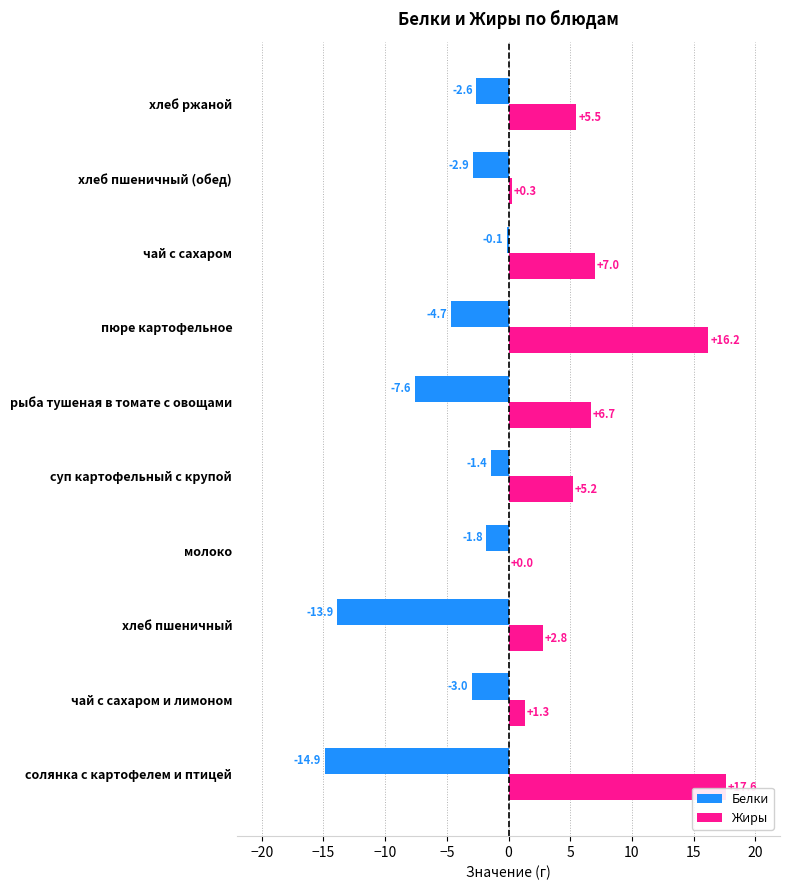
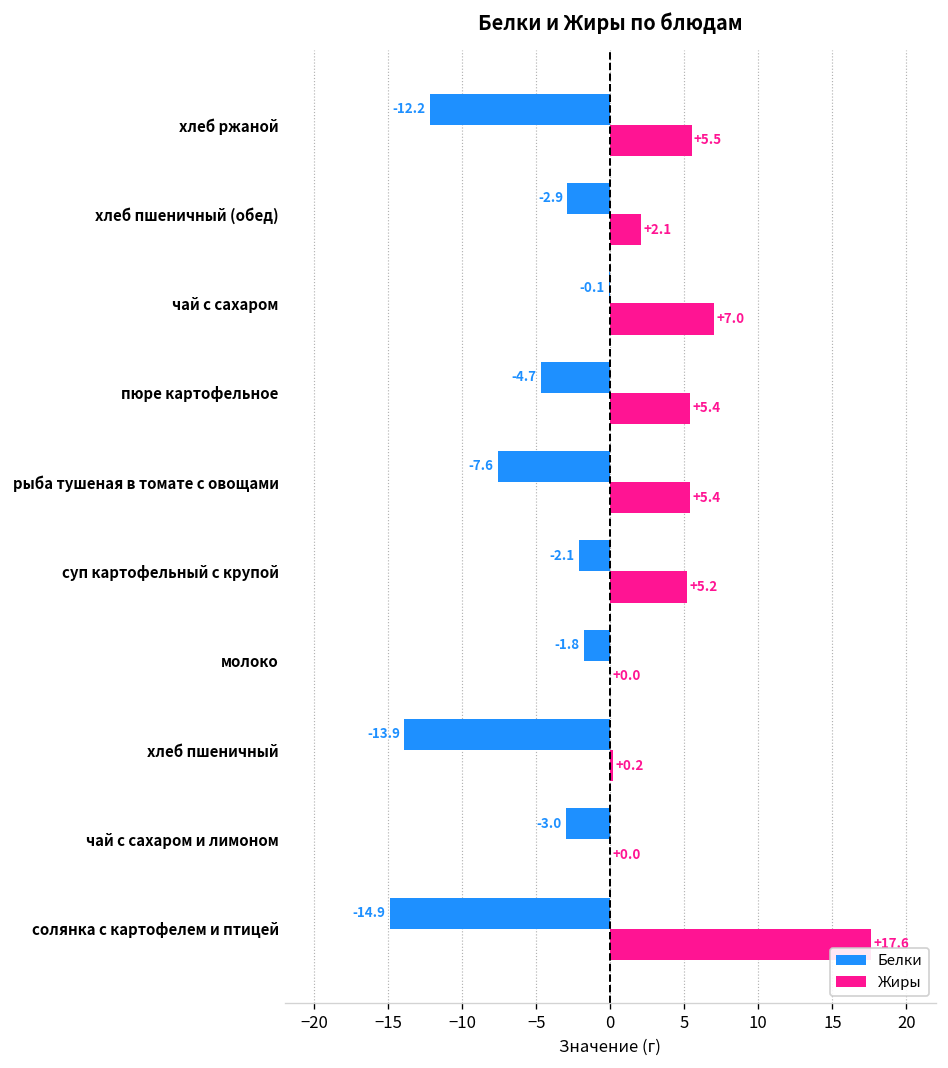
  {
    "Белки": {
-     "хлеб ржаной": "-2.6",
+     "хлеб ржаной": "-12.2",
      "хлеб пшеничный (обед)": "-2.9",
      "чай с сахаром": "-0.1",
      "пюре картофельное": "-4.7",
      "рыба тушеная в томате с овощами": "-7.6",
-     "суп картофельный с крупой": "-1.4",
+     "суп картофельный с крупой": "-2.1",
      "молоко": "-1.8",
      "хлеб пшеничный": "-13.9",
      "чай с сахаром и лимоном": "-3.0",
      "солянка с картофелем и птицей": "-14.9"
    },
    "Жиры": {
      "хлеб ржаной": "+5.5",
-     "хлеб пшеничный (обед)": "+0.3",
+     "хлеб пшеничный (обед)": "+2.1",
      "чай с сахаром": "+7.0",
-     "пюре картофельное": "+16.2",
-     "рыба тушеная в томате с овощами": "+6.7",
+     "пюре картофельное": "+5.4",
+     "рыба тушеная в томате с овощами": "+5.4",
      "суп картофельный с крупой": "+5.2",
      "молоко": "+0.0",
-     "хлеб пшеничный": "+2.8",
-     "чай с сахаром и лимоном": "+1.3"
+     "хлеб пшеничный": "+0.2",
+     "чай с сахаром и лимоном": "+0.0"
    }
  }
